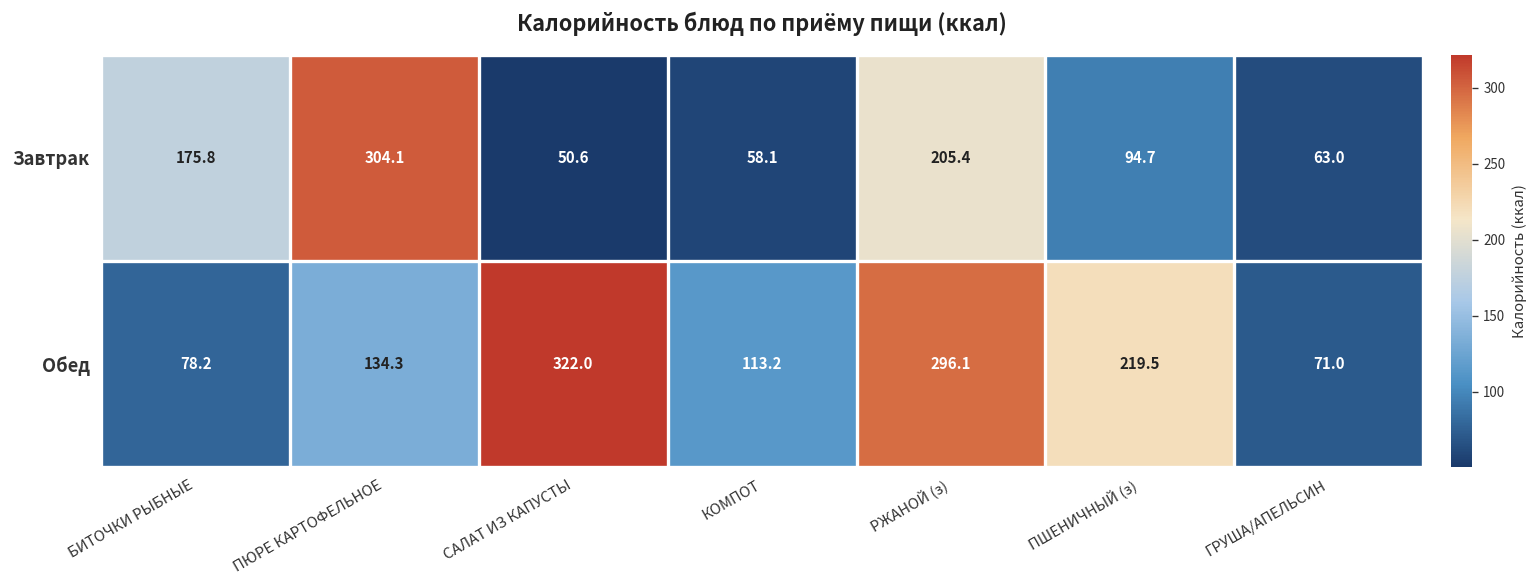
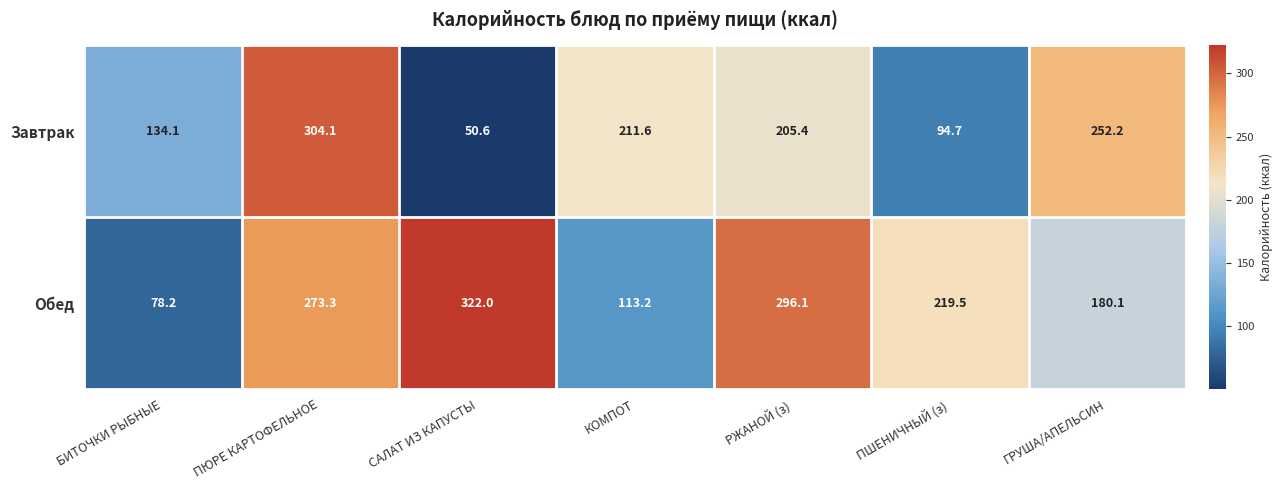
  {
    "Завтрак": {
-     "БИТОЧКИ РЫБНЫЕ": 175.8,
+     "БИТОЧКИ РЫБНЫЕ": 134.1,
      "ПЮРЕ КАРТОФЕЛЬНОЕ": 304.1,
      "САЛАТ ИЗ КАПУСТЫ": 50.6,
-     "КОМПОТ": 58.1,
+     "КОМПОТ": 211.6,
      "РЖАНОЙ (з)": 205.4,
      "ПШЕНИЧНЫЙ (з)": 94.7,
-     "ГРУША/АПЕЛЬСИН": 63.0
+     "ГРУША/АПЕЛЬСИН": 252.2
    },
    "Обед": {
      "БИТОЧКИ РЫБНЫЕ": 78.2,
-     "ПЮРЕ КАРТОФЕЛЬНОЕ": 134.3,
+     "ПЮРЕ КАРТОФЕЛЬНОЕ": 273.3,
      "САЛАТ ИЗ КАПУСТЫ": 322.0,
      "КОМПОТ": 113.2,
      "РЖАНОЙ (з)": 296.1,
      "ПШЕНИЧНЫЙ (з)": 219.5,
-     "ГРУША/АПЕЛЬСИН": 71.0
+     "ГРУША/АПЕЛЬСИН": 180.1
    }
  }
